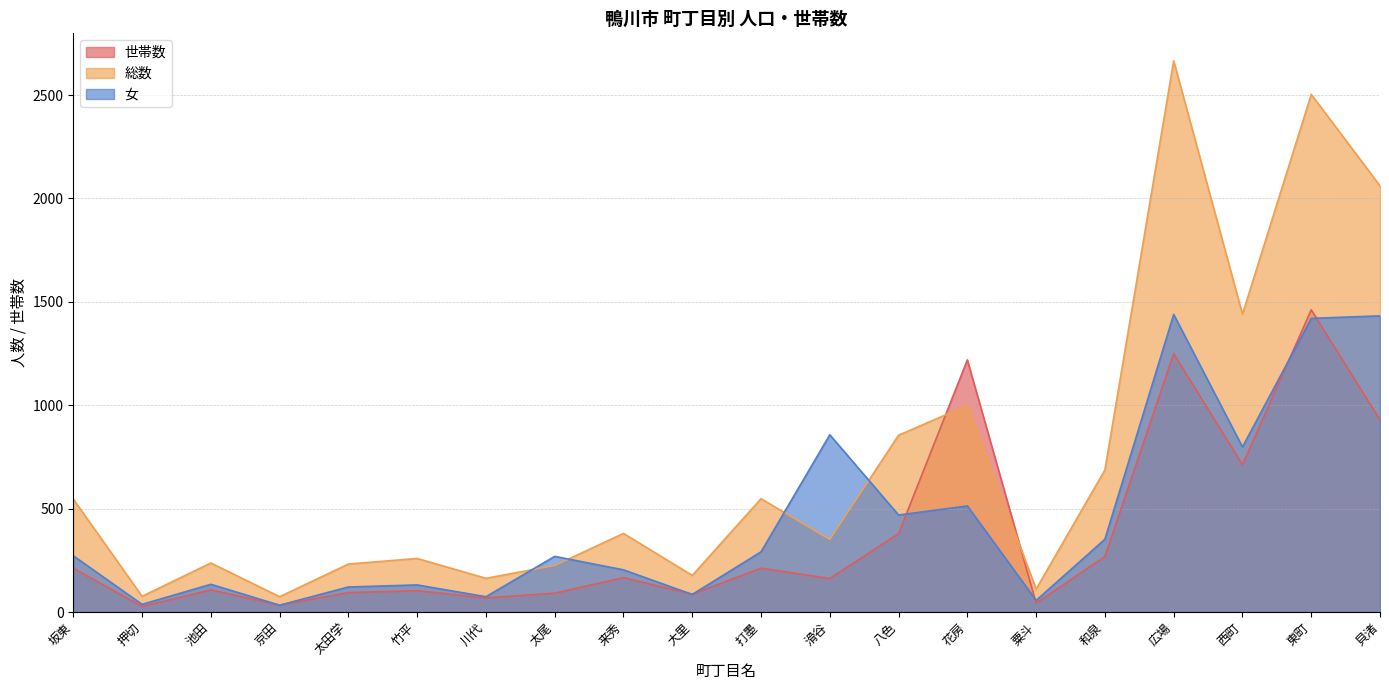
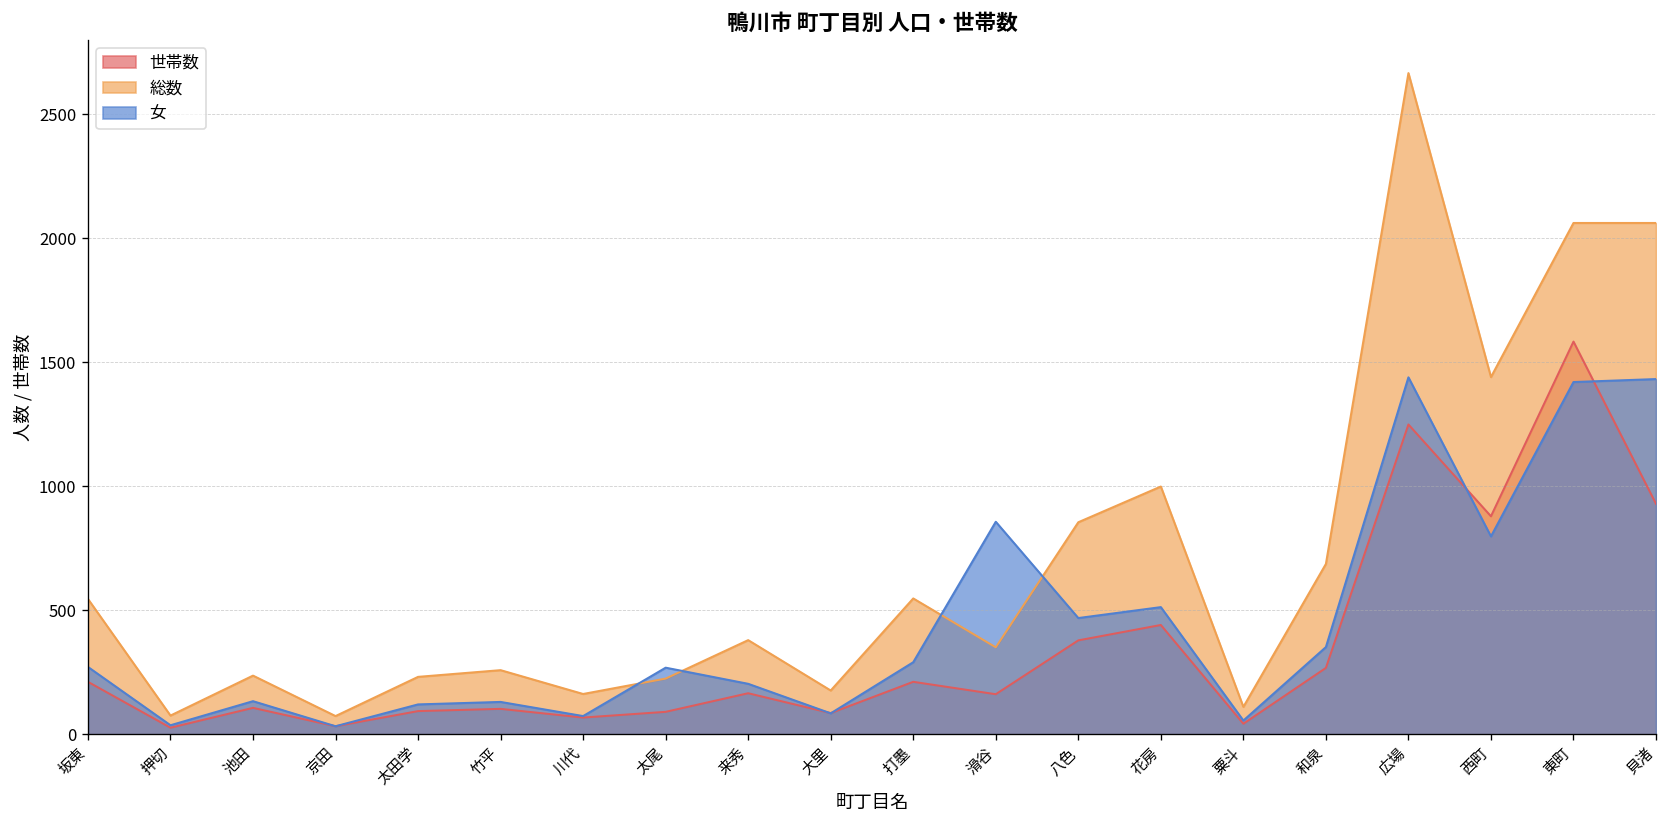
  {
    "世帯数": {
      "坂東": 210,
      "池田": 110,
      "太田学": 90,
      "竹平": 100,
      "太尾": 90,
      "来秀": 170,
      "打墨": 210,
      "滑谷": 160,
      "八色": 380,
-     "花房": 1220,
+     "花房": 440,
      "粟斗": 40,
      "和泉": 270,
      "広場": 1250,
-     "西町": 710,
-     "東町": 1460,
+     "西町": 880,
+     "東町": 1580,
      "貝渚": 930
    },
    "総数": {
      "坂東": 550,
      "押切": 80,
      "池田": 240,
      "京田": 70,
      "太田学": 230,
      "竹平": 260,
      "川代": 160,
      "太尾": 230,
      "来秀": 380,
      "大里": 180,
      "打墨": 550,
      "滑谷": 350,
      "八色": 860,
      "花房": 1000,
      "粟斗": 110,
      "和泉": 690,
      "広場": 2670,
      "西町": 1440,
-     "東町": 2500,
+     "東町": 2060,
      "貝渚": 2060
    },
    "女": {
      "坂東": 270,
      "池田": 130,
      "太田学": 120,
      "竹平": 130,
      "太尾": 270,
      "来秀": 200,
      "打墨": 290,
      "滑谷": 860,
      "八色": 470,
      "花房": 510,
      "粟斗": 60,
      "和泉": 350,
      "広場": 1440,
      "西町": 800,
      "東町": 1420,
      "貝渚": 1430
    }
  }
